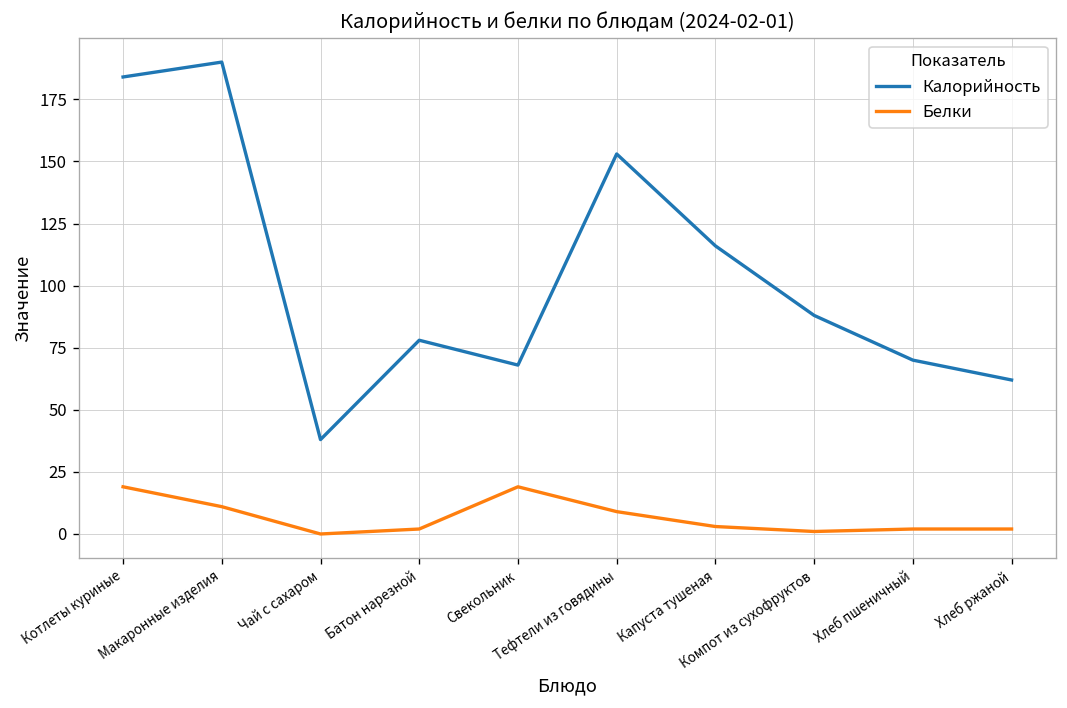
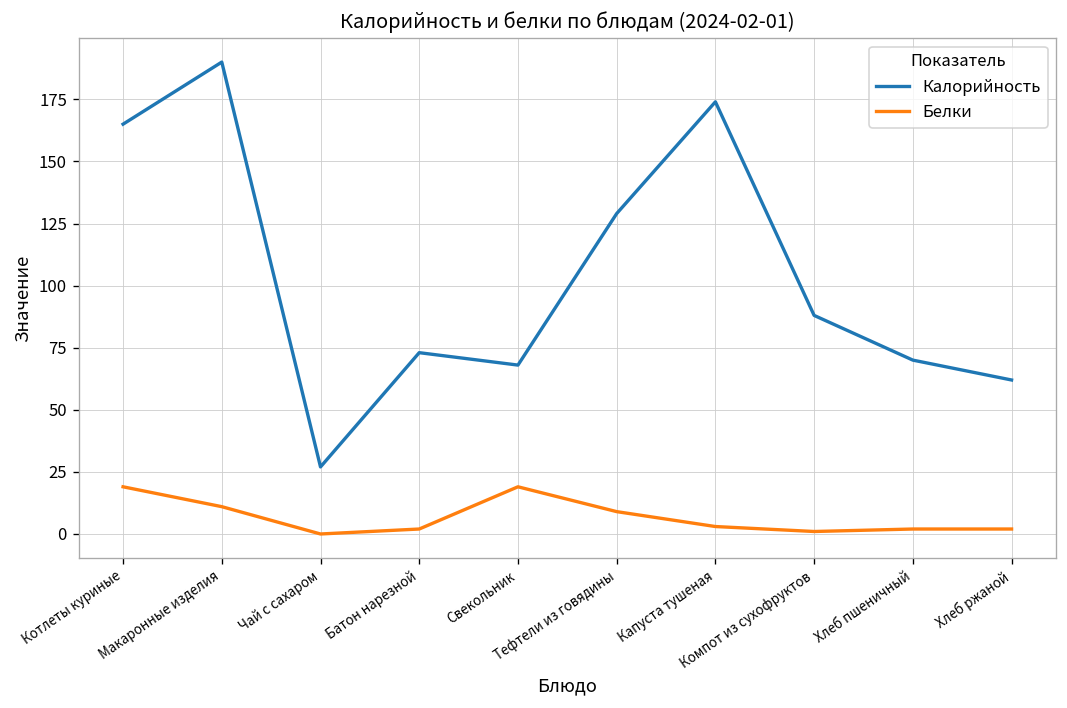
  {
    "Калорийность": {
-     "Котлеты куриные": 184,
+     "Котлеты куриные": 165,
      "Макаронные изделия": 190,
-     "Чай с сахаром": 38,
-     "Батон нарезной": 78,
+     "Чай с сахаром": 27,
+     "Батон нарезной": 73,
      "Свекольник": 68,
-     "Тефтели из говядины": 153,
-     "Капуста тушеная": 116,
+     "Тефтели из говядины": 129,
+     "Капуста тушеная": 174,
      "Компот из сухофруктов": 88,
      "Хлеб пшеничный": 70,
      "Хлеб ржаной": 62
    },
    "Белки": {
      "Котлеты куриные": 19,
      "Макаронные изделия": 11,
      "Чай с сахаром": 0,
      "Батон нарезной": 2,
      "Свекольник": 19,
      "Тефтели из говядины": 9,
      "Капуста тушеная": 3,
      "Компот из сухофруктов": 1,
      "Хлеб пшеничный": 2,
      "Хлеб ржаной": 2
    }
  }
